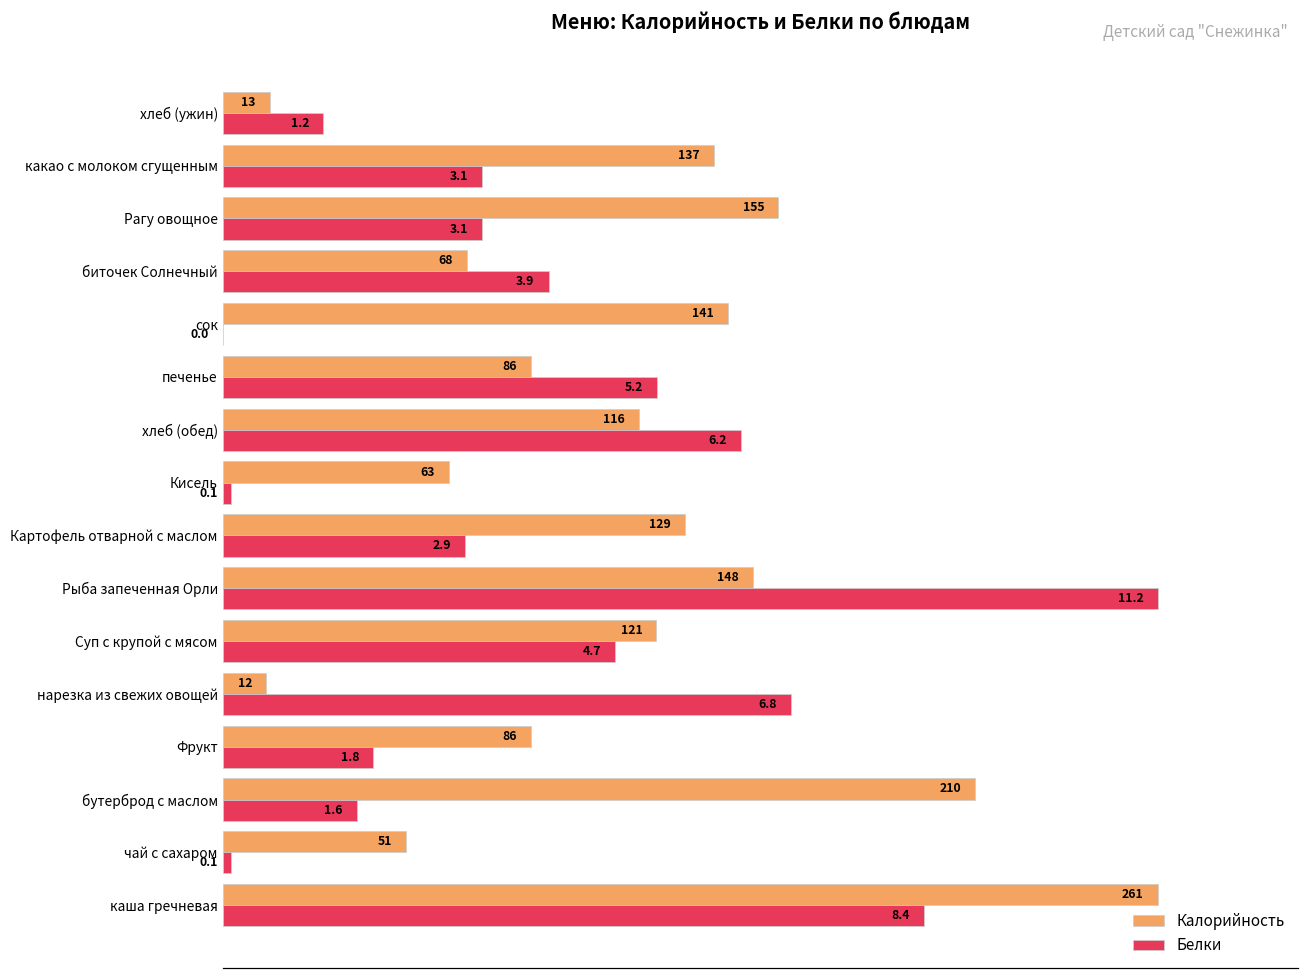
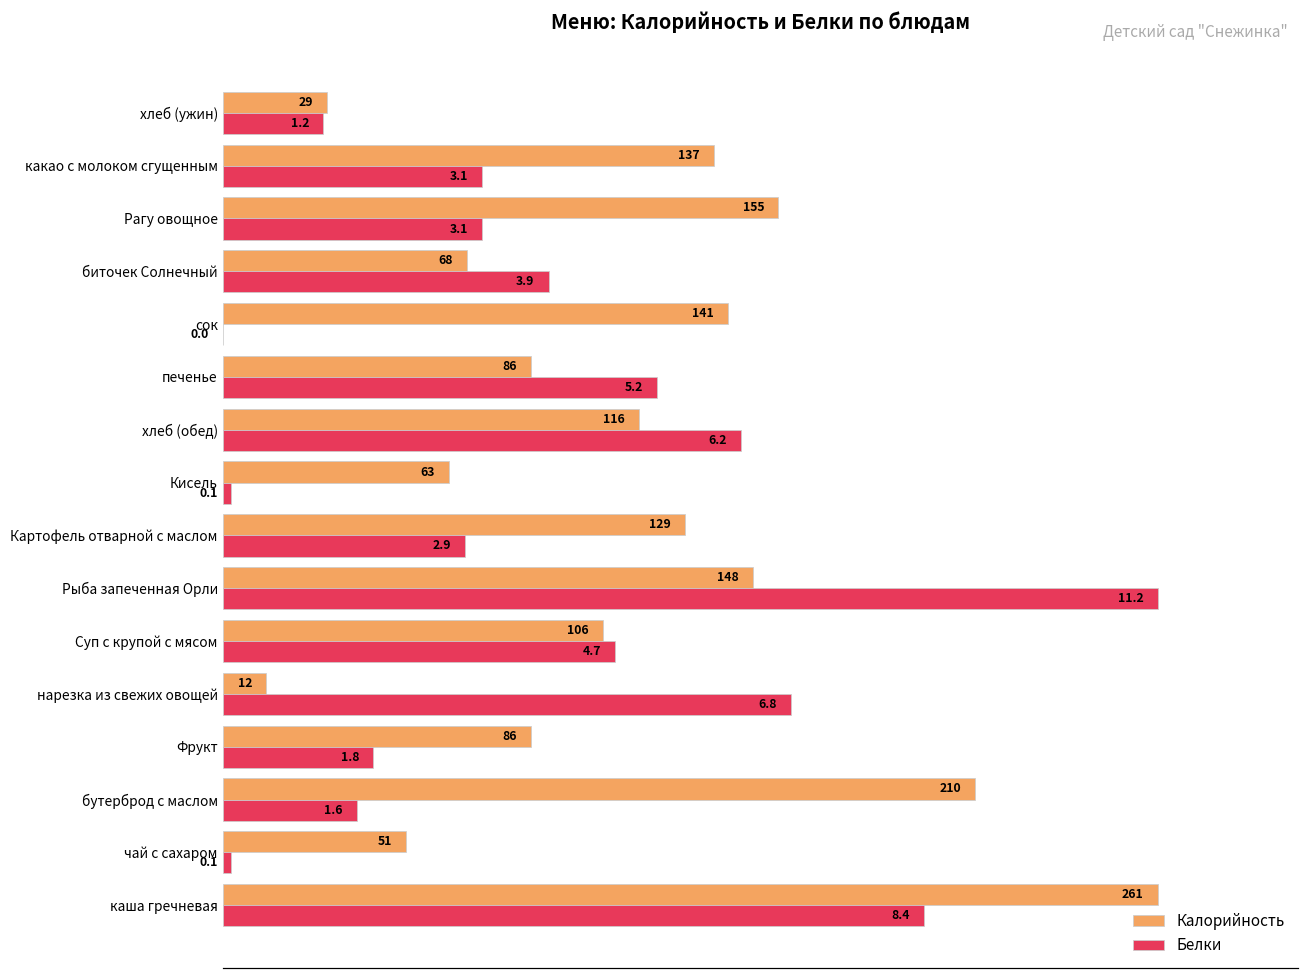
  {
    "Калорийность": {
-     "хлеб (ужин)": 13,
-     "Суп с крупой с мясом": 121
+     "хлеб (ужин)": 29,
+     "Суп с крупой с мясом": 106
    },
    "Белки": {
      "сок": 0.0
    }
  }
